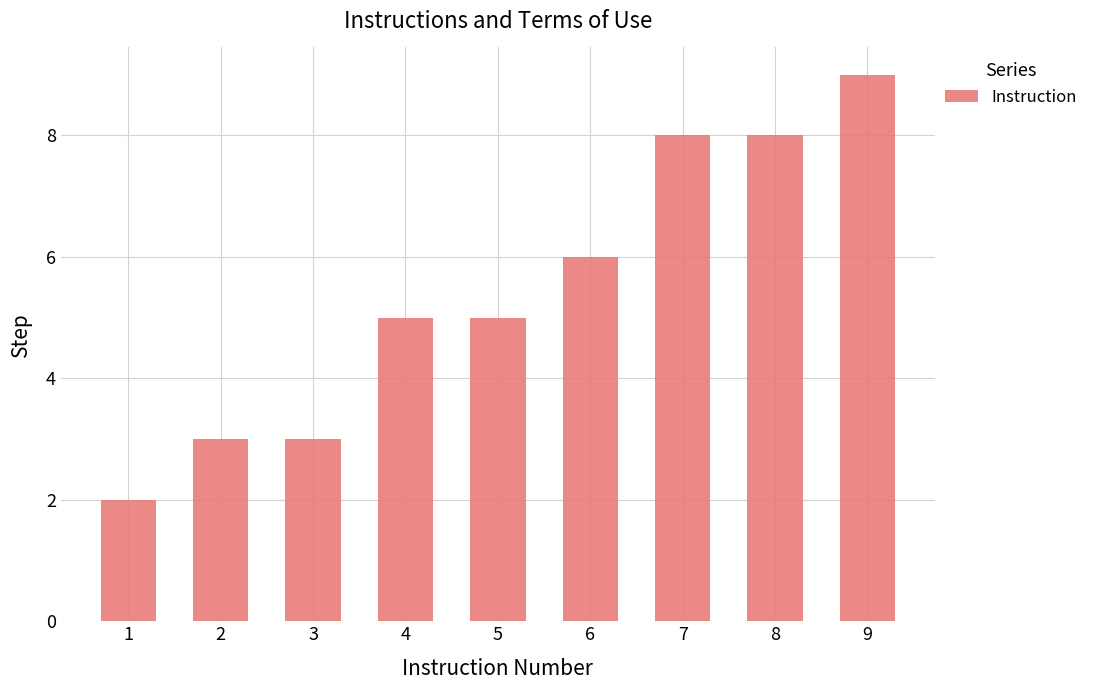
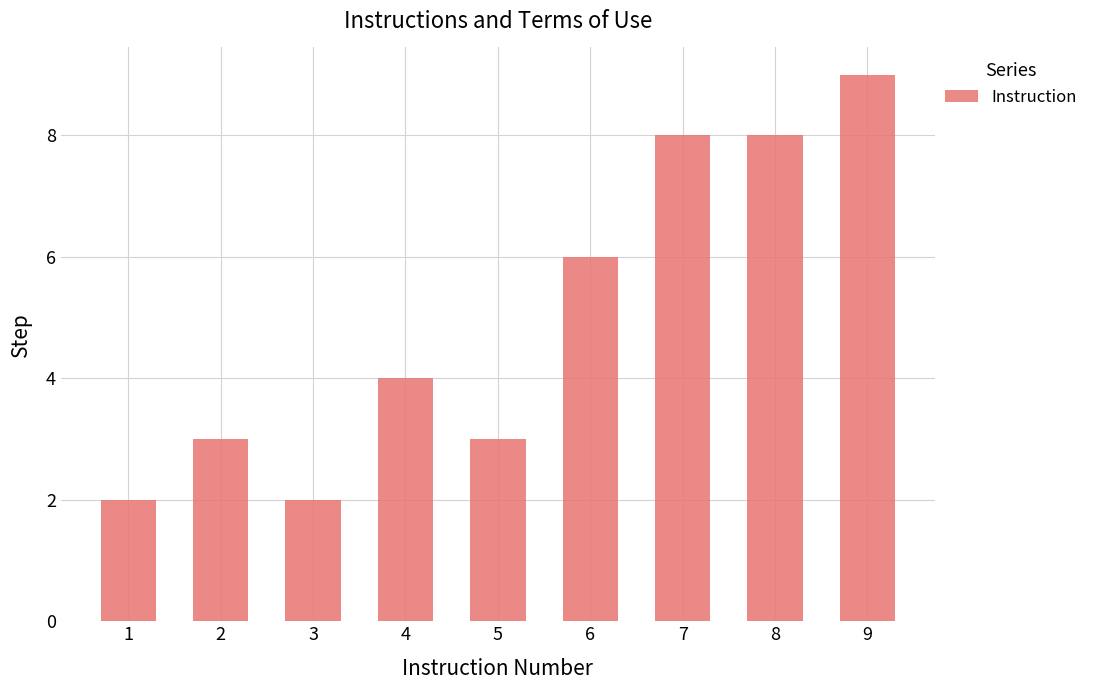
  {
    "1": 2,
    "2": 3,
-   "3": 3,
-   "4": 5,
-   "5": 5,
+   "3": 2,
+   "4": 4,
+   "5": 3,
    "6": 6,
    "7": 8,
    "8": 8,
    "9": 9
  }
